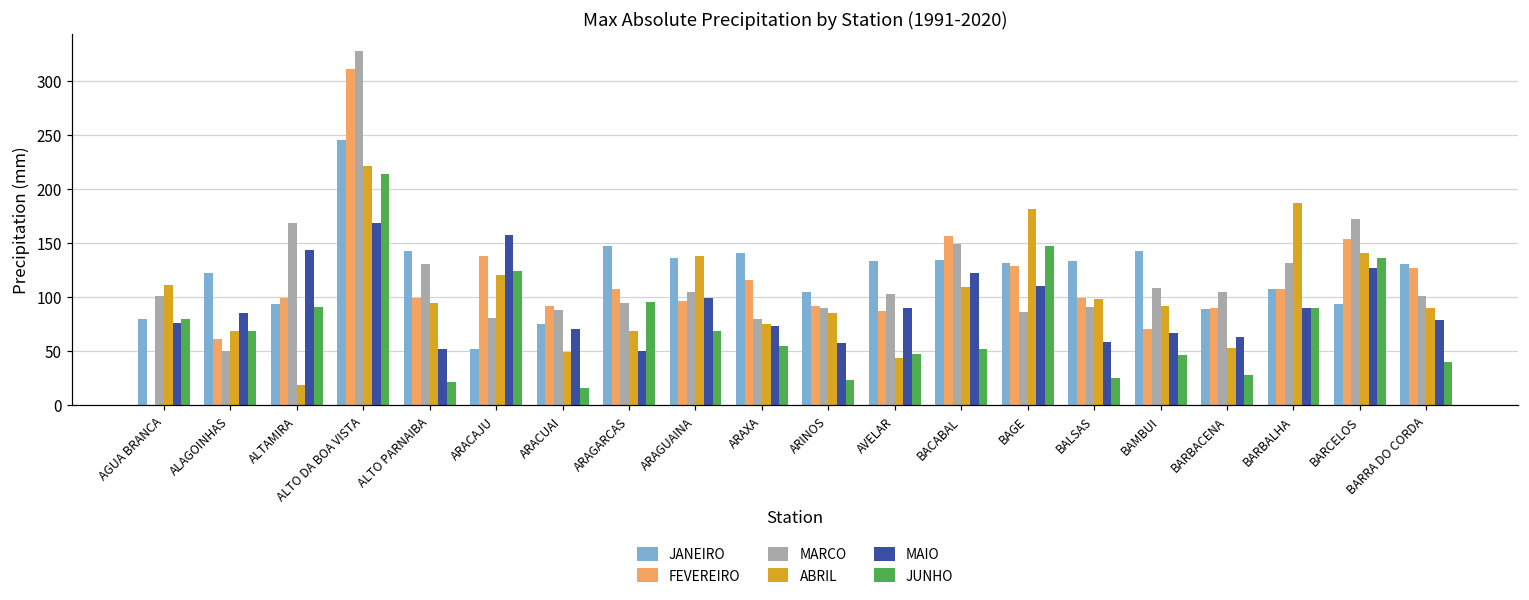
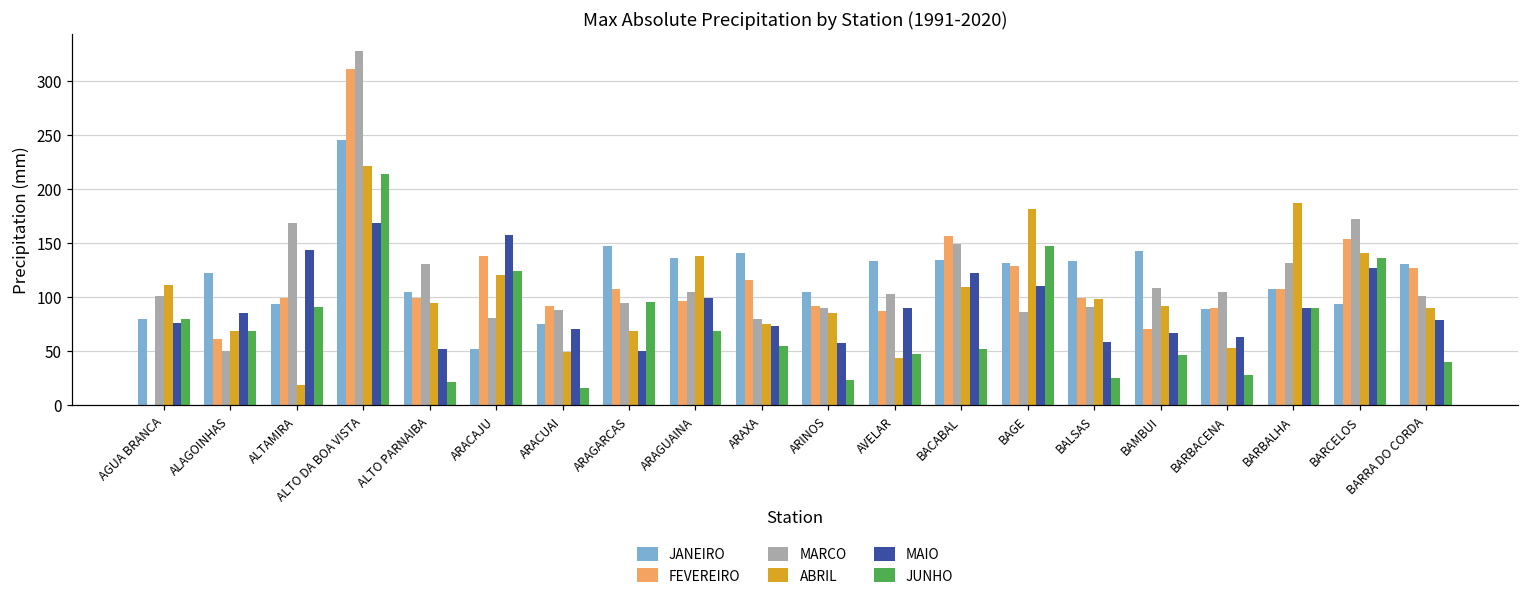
  {
    "JANEIRO": {
      "AGUA BRANCA": 80,
      "ALAGOINHAS": 120,
      "ALTAMIRA": 90,
      "ALTO DA BOA VISTA": 250,
-     "ALTO PARNAIBA": 140,
+     "ALTO PARNAIBA": 100,
      "ARACAJU": 50,
      "ARACUAI": 70,
      "ARAGARCAS": 150,
      "ARAGUAINA": 140,
      "ARAXA": 140,
      "ARINOS": 100,
      "AVELAR": 130,
      "BACABAL": 130,
      "BAGE": 130,
      "BALSAS": 130,
      "BAMBUI": 140,
      "BARBACENA": 90,
      "BARBALHA": 110,
      "BARCELOS": 90,
      "BARRA DO CORDA": 130
    },
    "FEVEREIRO": {
      "AGUA BRANCA": 0,
      "ALAGOINHAS": 60,
      "ALTAMIRA": 100,
      "ALTO DA BOA VISTA": 310,
      "ALTO PARNAIBA": 100,
      "ARACAJU": 140,
      "ARACUAI": 90,
      "ARAGARCAS": 110,
      "ARAGUAINA": 100,
      "ARAXA": 120,
      "ARINOS": 90,
      "AVELAR": 90,
      "BACABAL": 160,
      "BAGE": 130,
      "BALSAS": 100,
      "BAMBUI": 70,
      "BARBACENA": 90,
      "BARBALHA": 110,
      "BARCELOS": 150,
      "BARRA DO CORDA": 130
    },
    "MARCO": {
      "AGUA BRANCA": 100,
      "ALAGOINHAS": 50,
      "ALTAMIRA": 170,
      "ALTO DA BOA VISTA": 330,
      "ALTO PARNAIBA": 130,
      "ARACAJU": 80,
      "ARACUAI": 90,
      "ARAGARCAS": 90,
      "ARAGUAINA": 100,
      "ARAXA": 80,
      "ARINOS": 90,
      "AVELAR": 100,
      "BACABAL": 150,
      "BAGE": 90,
      "BALSAS": 90,
      "BAMBUI": 110,
      "BARBACENA": 100,
      "BARBALHA": 130,
      "BARCELOS": 170,
      "BARRA DO CORDA": 100
    },
    "ABRIL": {
      "AGUA BRANCA": 110,
      "ALAGOINHAS": 70,
      "ALTAMIRA": 20,
      "ALTO DA BOA VISTA": 220,
      "ALTO PARNAIBA": 90,
      "ARACAJU": 120,
      "ARACUAI": 50,
      "ARAGARCAS": 70,
      "ARAGUAINA": 140,
      "ARAXA": 70,
      "ARINOS": 80,
      "AVELAR": 40,
      "BACABAL": 110,
      "BAGE": 180,
      "BALSAS": 100,
      "BAMBUI": 90,
      "BARBACENA": 50,
      "BARBALHA": 190,
      "BARCELOS": 140,
      "BARRA DO CORDA": 90
    },
    "MAIO": {
      "AGUA BRANCA": 80,
      "ALAGOINHAS": 80,
      "ALTAMIRA": 140,
      "ALTO DA BOA VISTA": 170,
      "ALTO PARNAIBA": 50,
      "ARACAJU": 160,
      "ARACUAI": 70,
      "ARAGARCAS": 50,
      "ARAGUAINA": 100,
      "ARAXA": 70,
      "ARINOS": 60,
      "AVELAR": 90,
      "BACABAL": 120,
      "BAGE": 110,
      "BALSAS": 60,
      "BAMBUI": 70,
      "BARBACENA": 60,
      "BARBALHA": 90,
      "BARCELOS": 130,
      "BARRA DO CORDA": 80
    },
    "JUNHO": {
      "AGUA BRANCA": 80,
      "ALAGOINHAS": 70,
      "ALTAMIRA": 90,
      "ALTO DA BOA VISTA": 210,
      "ALTO PARNAIBA": 20,
      "ARACAJU": 120,
      "ARACUAI": 20,
      "ARAGARCAS": 100,
      "ARAGUAINA": 70,
      "ARAXA": 50,
      "ARINOS": 20,
      "AVELAR": 50,
      "BACABAL": 50,
      "BAGE": 150,
      "BALSAS": 20,
      "BAMBUI": 50,
      "BARBACENA": 30,
      "BARBALHA": 90,
      "BARCELOS": 140,
      "BARRA DO CORDA": 40
    }
  }
